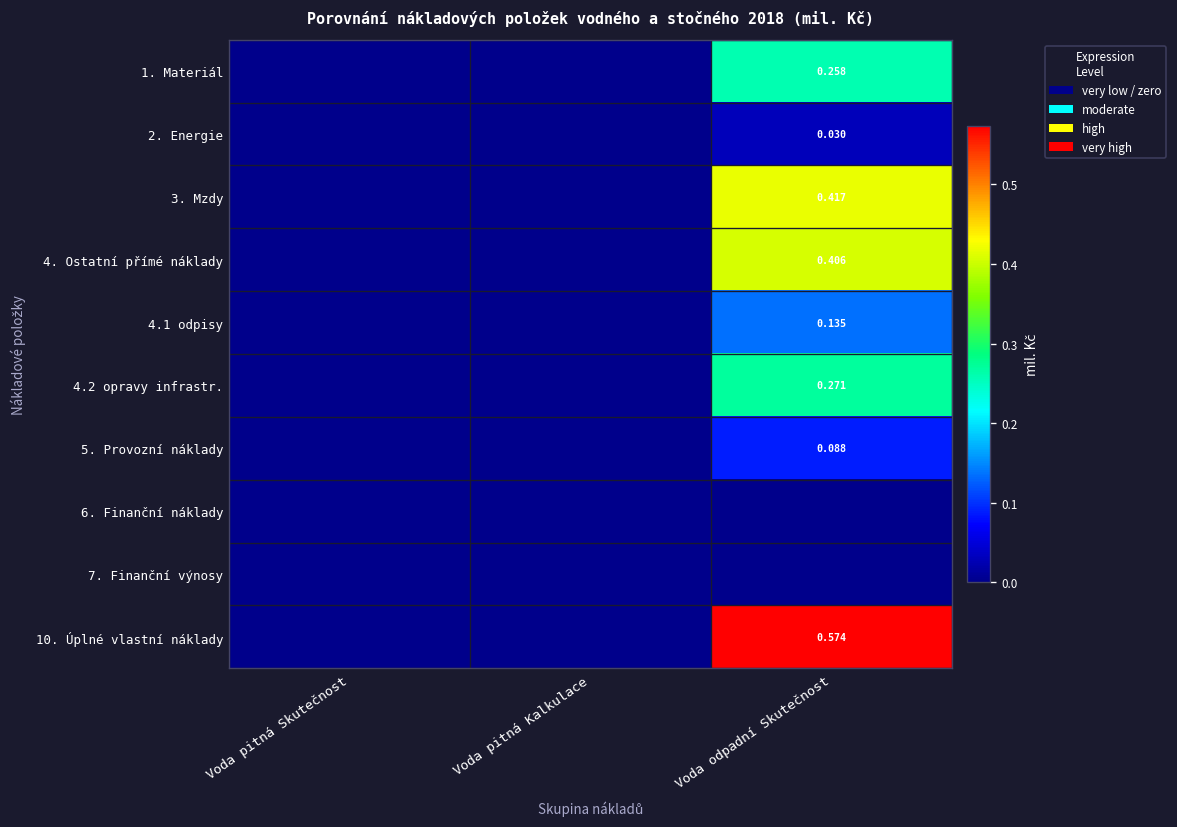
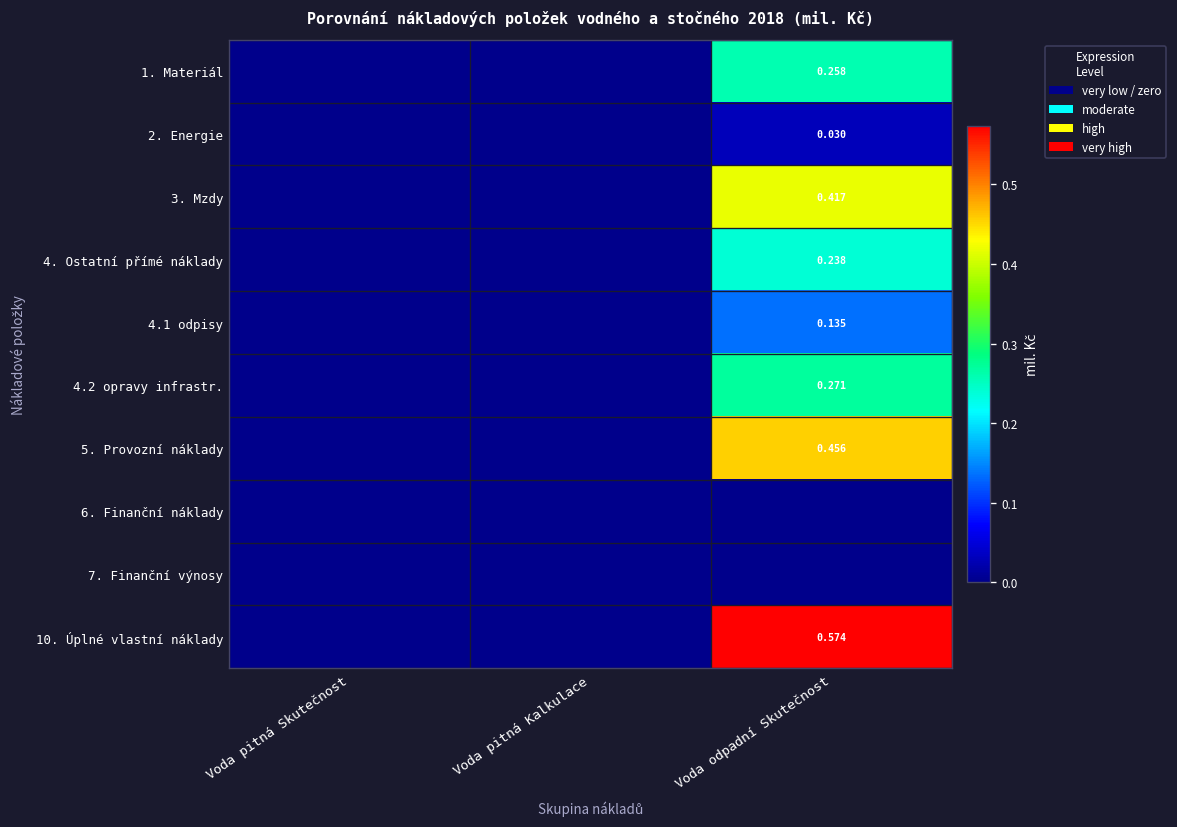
  {
    "1. Materiál": {
      "Voda odpadní Skutečnost": 0.258
    },
    "2. Energie": {
      "Voda odpadní Skutečnost": 0.030
    },
    "3. Mzdy": {
      "Voda odpadní Skutečnost": 0.417
    },
    "4. Ostatní přímé náklady": {
-     "Voda odpadní Skutečnost": 0.406
+     "Voda odpadní Skutečnost": 0.238
    },
    "4.1 odpisy": {
      "Voda odpadní Skutečnost": 0.135
    },
    "4.2 opravy infrastr.": {
      "Voda odpadní Skutečnost": 0.271
    },
    "5. Provozní náklady": {
-     "Voda odpadní Skutečnost": 0.088
+     "Voda odpadní Skutečnost": 0.456
    },
    "10. Úplné vlastní náklady": {
      "Voda odpadní Skutečnost": 0.574
    }
  }
